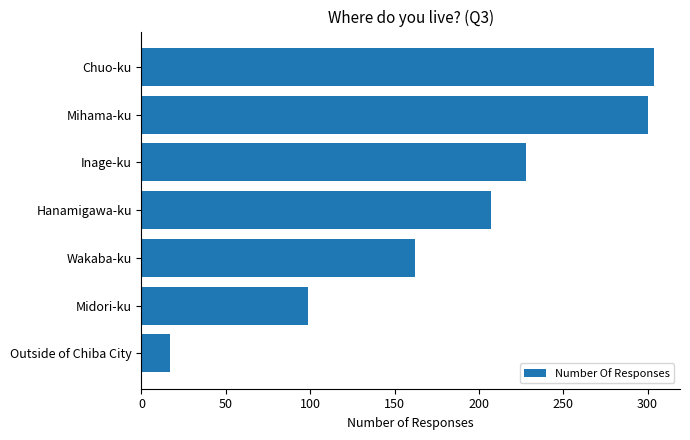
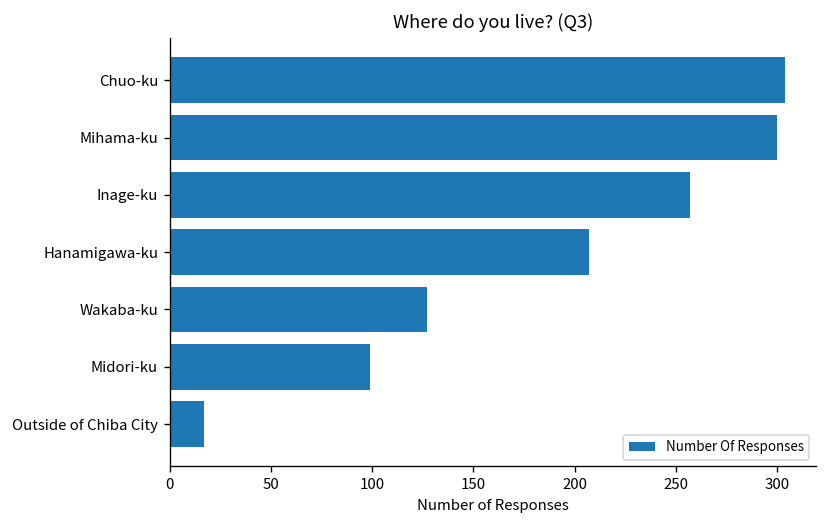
  {
    "Chuo-ku": 304,
    "Mihama-ku": 300,
-   "Inage-ku": 228,
+   "Inage-ku": 257,
    "Hanamigawa-ku": 207,
-   "Wakaba-ku": 162,
+   "Wakaba-ku": 127,
    "Midori-ku": 99,
    "Outside of Chiba City": 17
  }
